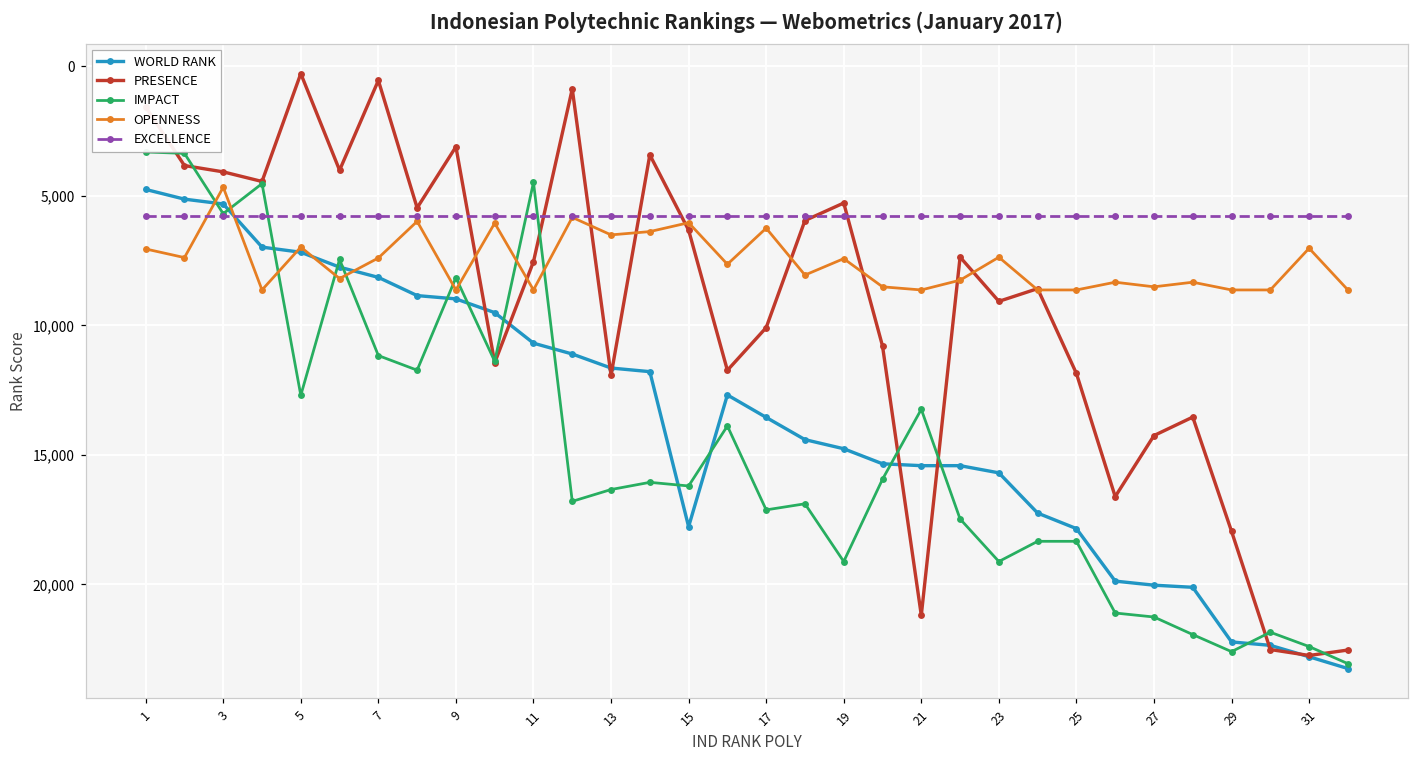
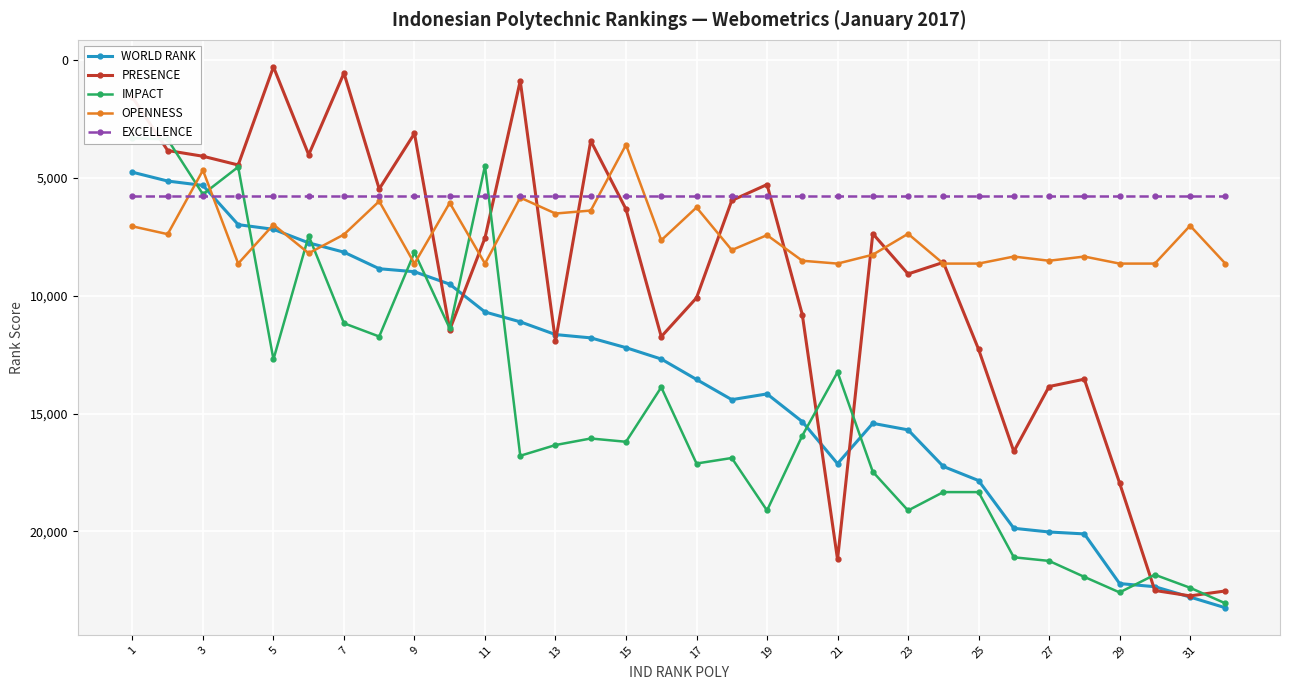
  {
    "WORLD RANK": {
      "1": "4,800",
      "3": "5,300",
      "5": "7,200",
      "7": "8,200",
      "9": "9,000",
      "11": "10,700",
      "13": "11,600",
-     "15": "17,800",
+     "15": "12,200",
      "17": "13,600",
-     "19": "14,800",
-     "21": "15,400",
+     "19": "14,200",
+     "21": "17,100",
      "23": "15,700",
      "25": "17,800",
      "27": "20,000",
      "29": "22,200"
    },
    "PRESENCE": {
      "3": "4,100",
      "5": "300",
      "7": "600",
      "9": "3,100",
      "11": "7,500",
      "13": "11,900",
      "15": "6,300",
      "17": "10,100",
      "19": "5,300",
      "21": "21,200",
      "23": "9,100",
-     "25": "11,900",
-     "27": "14,300",
+     "25": "12,300",
+     "27": "13,900",
      "29": "17,900"
    },
    "IMPACT": {
      "5": "12,700",
      "7": "11,200",
      "9": "8,200",
      "11": "4,500",
      "13": "16,300",
      "15": "16,200",
      "17": "17,100",
      "19": "19,100",
      "21": "13,200",
      "23": "19,100",
      "25": "18,300",
      "27": "21,300",
      "29": "22,600",
      "31": "22,400"
    },
    "OPENNESS": {
      "1": "7,100",
      "3": "4,700",
      "5": "7,000",
      "7": "7,400",
      "9": "8,600",
      "11": "8,600",
      "13": "6,500",
-     "15": "6,000",
+     "15": "3,600",
      "17": "6,300",
      "19": "7,400",
      "21": "8,600",
      "23": "7,400",
      "25": "8,600",
      "27": "8,500",
      "29": "8,600",
      "31": "7,000"
    },
    "EXCELLENCE": {
      "1": "5,800",
      "5": "5,800",
      "7": "5,800",
      "9": "5,800",
      "11": "5,800",
      "13": "5,800",
      "15": "5,800",
      "17": "5,800",
      "19": "5,800",
      "21": "5,800",
      "23": "5,800",
      "25": "5,800",
      "27": "5,800",
      "29": "5,800",
      "31": "5,800"
    }
  }
